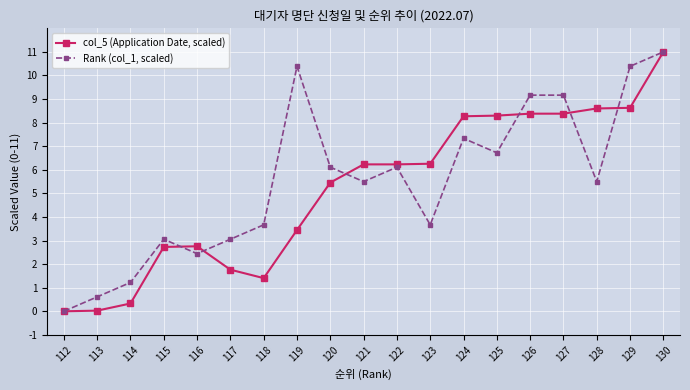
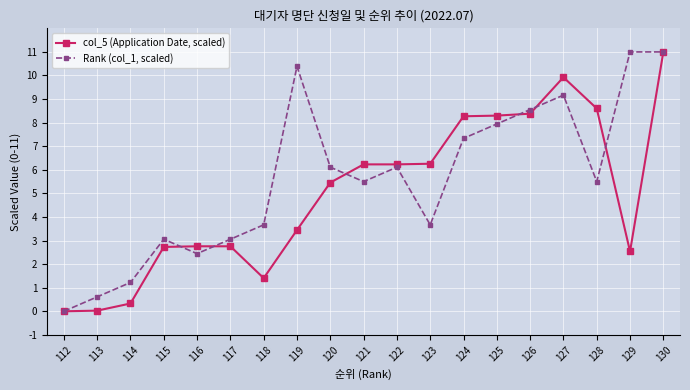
  {
    "col_5 (Application Date, scaled)": {
      "113": 0.0,
      "114": 0.3,
      "115": 2.7,
      "116": 2.8,
-     "117": 1.8,
+     "117": 2.8,
      "118": 1.4,
      "119": 3.4,
      "120": 5.5,
      "121": 6.2,
      "122": 6.2,
      "123": 6.3,
      "124": 8.3,
      "125": 8.3,
      "126": 8.4,
-     "127": 8.4,
+     "127": 9.9,
      "128": 8.6,
-     "129": 8.6
+     "129": 2.5
    },
    "Rank (col_1, scaled)": {
      "113": 0.6,
      "114": 1.2,
      "115": 3.1,
      "116": 2.4,
      "117": 3.1,
      "118": 3.7,
      "119": 10.4,
      "120": 6.1,
      "121": 5.5,
      "122": 6.1,
      "123": 3.7,
      "124": 7.3,
-     "125": 6.7,
-     "126": 9.2,
+     "125": 7.9,
+     "126": 8.6,
      "127": 9.2,
      "128": 5.5,
-     "129": 10.4
+     "129": 11.0
    }
  }
